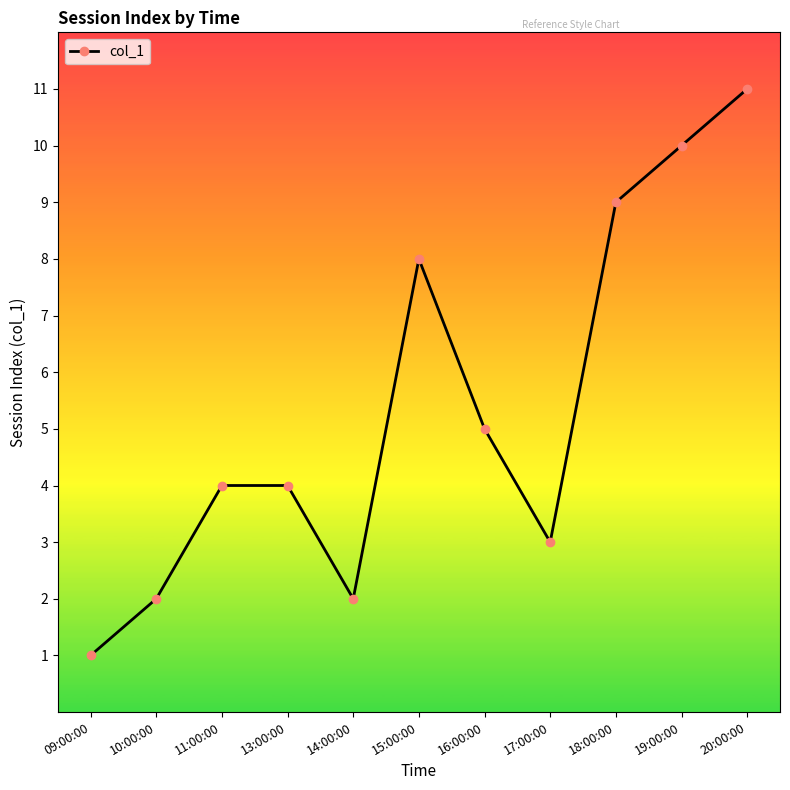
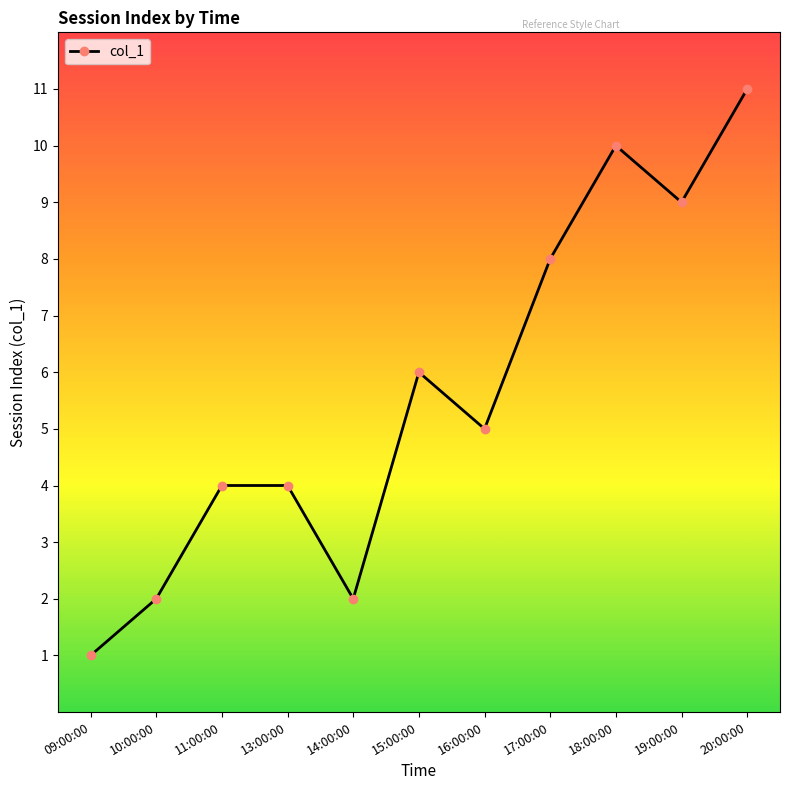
  {
    "09:00:00": 1,
    "10:00:00": 2,
    "11:00:00": 4,
    "13:00:00": 4,
    "14:00:00": 2,
-   "15:00:00": 8,
+   "15:00:00": 6,
    "16:00:00": 5,
-   "17:00:00": 3,
-   "18:00:00": 9,
-   "19:00:00": 10,
+   "17:00:00": 8,
+   "18:00:00": 10,
+   "19:00:00": 9,
    "20:00:00": 11
  }
